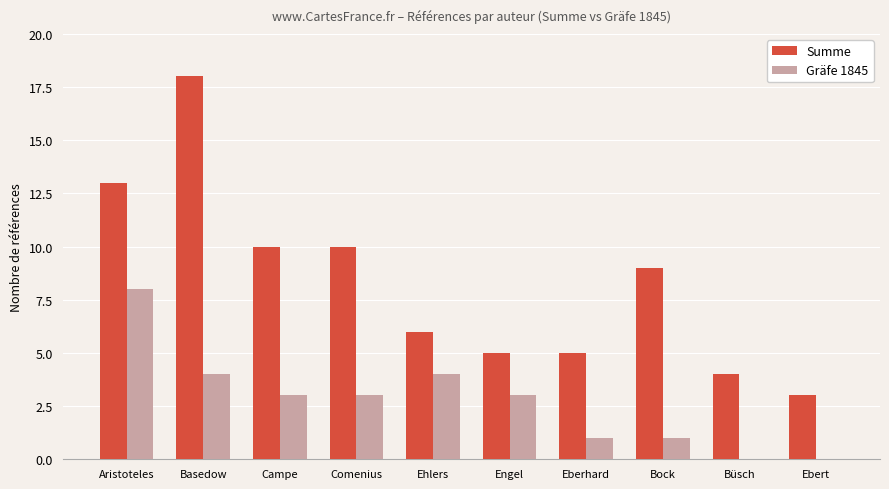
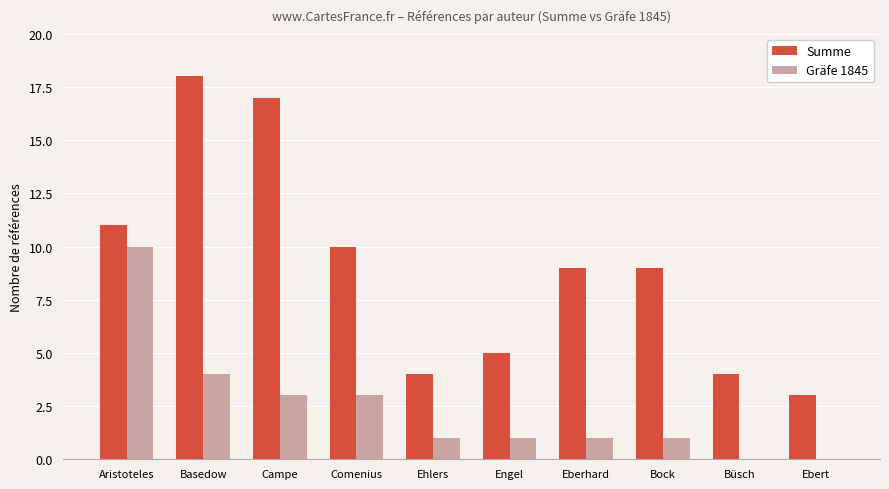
  {
    "Summe": {
-     "Aristoteles": 13,
+     "Aristoteles": 11,
      "Basedow": 18,
-     "Campe": 10,
+     "Campe": 17,
      "Comenius": 10,
-     "Ehlers": 6,
+     "Ehlers": 4,
      "Engel": 5,
-     "Eberhard": 5,
+     "Eberhard": 9,
      "Bock": 9,
      "Büsch": 4,
      "Ebert": 3
    },
    "Gräfe 1845": {
-     "Aristoteles": 8,
+     "Aristoteles": 10,
      "Basedow": 4,
      "Campe": 3,
      "Comenius": 3,
-     "Ehlers": 4,
-     "Engel": 3,
+     "Ehlers": 1,
+     "Engel": 1,
      "Eberhard": 1,
      "Bock": 1,
      "Büsch": 0,
      "Ebert": 0
    }
  }
